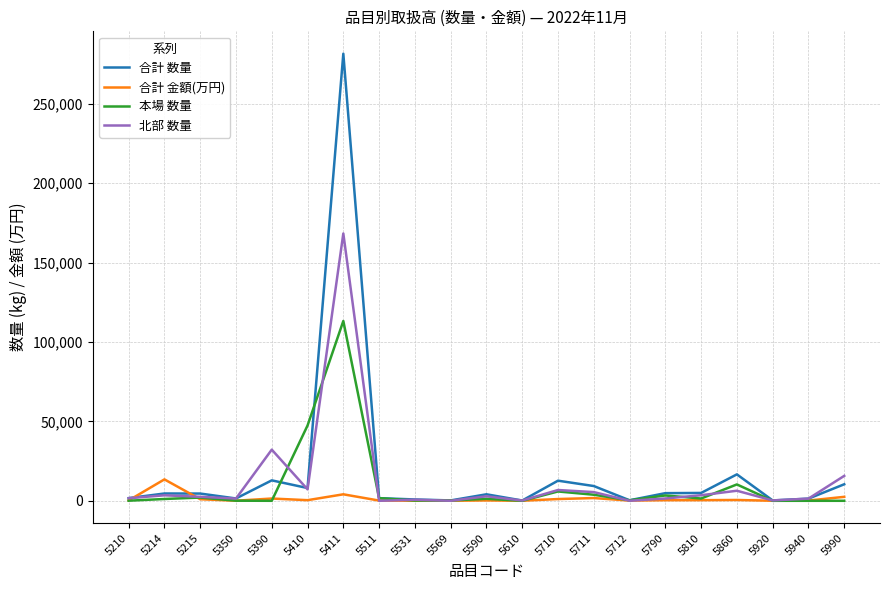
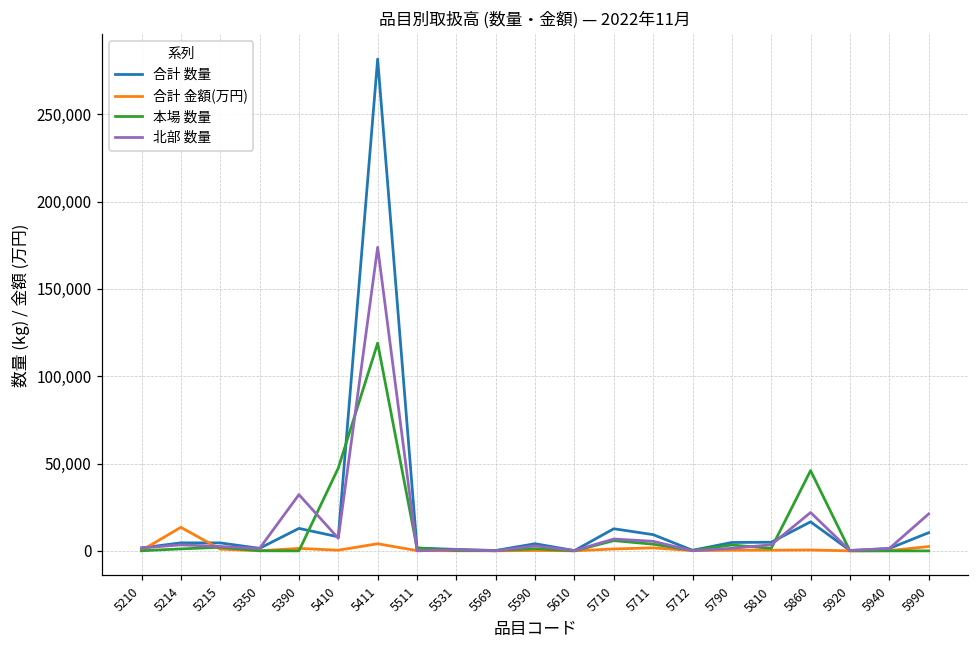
  {
    "合計 数量": {
      "5215": "5,000",
      "5390": "13,000",
      "5411": "282,000",
      "5710": "13,000",
      "5711": "9,000",
      "5860": "17,000",
      "5990": "10,000"
    },
    "合計 金額(万円)": {
      "5214": "13,000",
      "5410": "0",
      "5411": "4,000",
      "5710": "1,000",
      "5711": "2,000",
      "5860": "1,000",
      "5990": "2,000"
    },
    "本場 数量": {
      "5214": "1,000",
      "5410": "47,000",
-     "5411": "113,000",
+     "5411": "119,000",
      "5711": "4,000",
-     "5860": "10,000",
+     "5860": "46,000",
      "5990": "0"
    },
    "北部 数量": {
      "5390": "32,000",
-     "5411": "168,000",
+     "5411": "174,000",
      "5711": "5,000",
-     "5860": "6,000",
-     "5990": "16,000"
+     "5860": "22,000",
+     "5990": "21,000"
    }
  }
